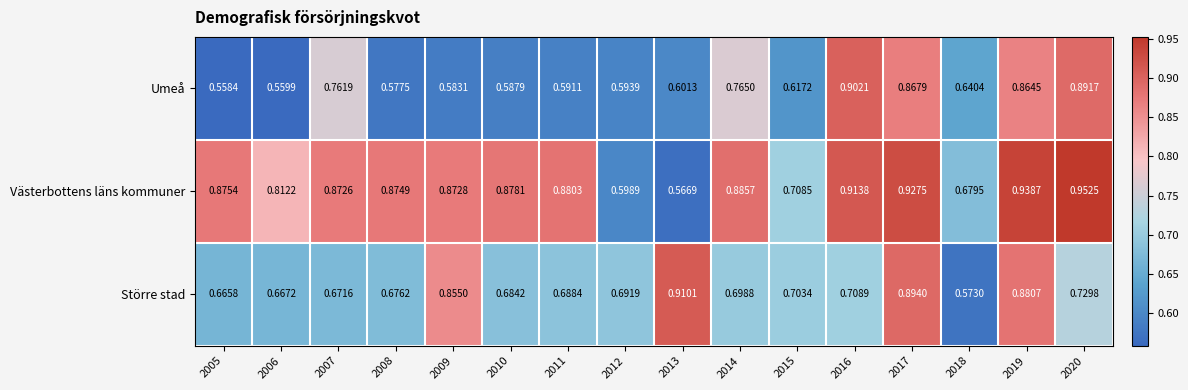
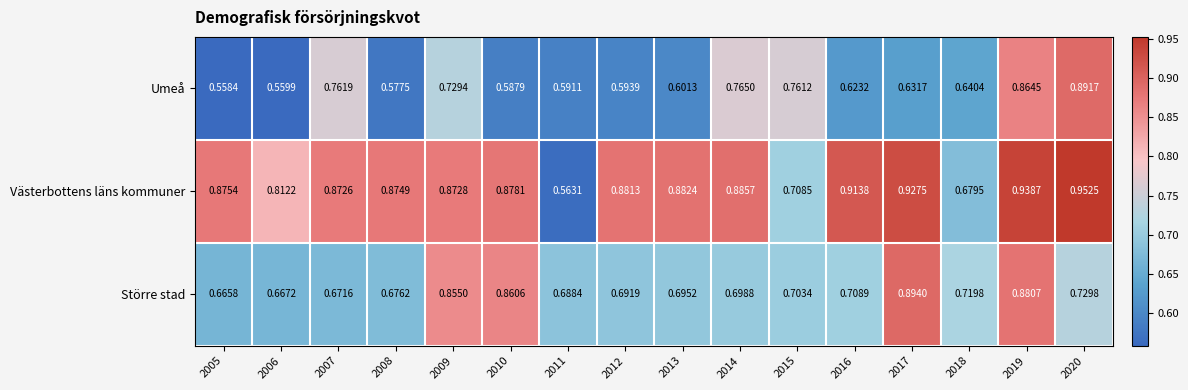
  {
    "Umeå": {
      "2005": 0.5584,
      "2006": 0.5599,
      "2007": 0.7619,
      "2008": 0.5775,
-     "2009": 0.5831,
+     "2009": 0.7294,
      "2010": 0.5879,
      "2011": 0.5911,
      "2012": 0.5939,
      "2013": 0.6013,
      "2014": 0.7650,
-     "2015": 0.6172,
-     "2016": 0.9021,
-     "2017": 0.8679,
+     "2015": 0.7612,
+     "2016": 0.6232,
+     "2017": 0.6317,
      "2018": 0.6404,
      "2019": 0.8645,
      "2020": 0.8917
    },
    "Västerbottens läns kommuner": {
      "2005": 0.8754,
      "2006": 0.8122,
      "2007": 0.8726,
      "2008": 0.8749,
      "2009": 0.8728,
      "2010": 0.8781,
-     "2011": 0.8803,
-     "2012": 0.5989,
-     "2013": 0.5669,
+     "2011": 0.5631,
+     "2012": 0.8813,
+     "2013": 0.8824,
      "2014": 0.8857,
      "2015": 0.7085,
      "2016": 0.9138,
      "2017": 0.9275,
      "2018": 0.6795,
      "2019": 0.9387,
      "2020": 0.9525
    },
    "Större stad": {
      "2005": 0.6658,
      "2006": 0.6672,
      "2007": 0.6716,
      "2008": 0.6762,
      "2009": 0.8550,
-     "2010": 0.6842,
+     "2010": 0.8606,
      "2011": 0.6884,
      "2012": 0.6919,
-     "2013": 0.9101,
+     "2013": 0.6952,
      "2014": 0.6988,
      "2015": 0.7034,
      "2016": 0.7089,
      "2017": 0.8940,
-     "2018": 0.5730,
+     "2018": 0.7198,
      "2019": 0.8807,
      "2020": 0.7298
    }
  }
